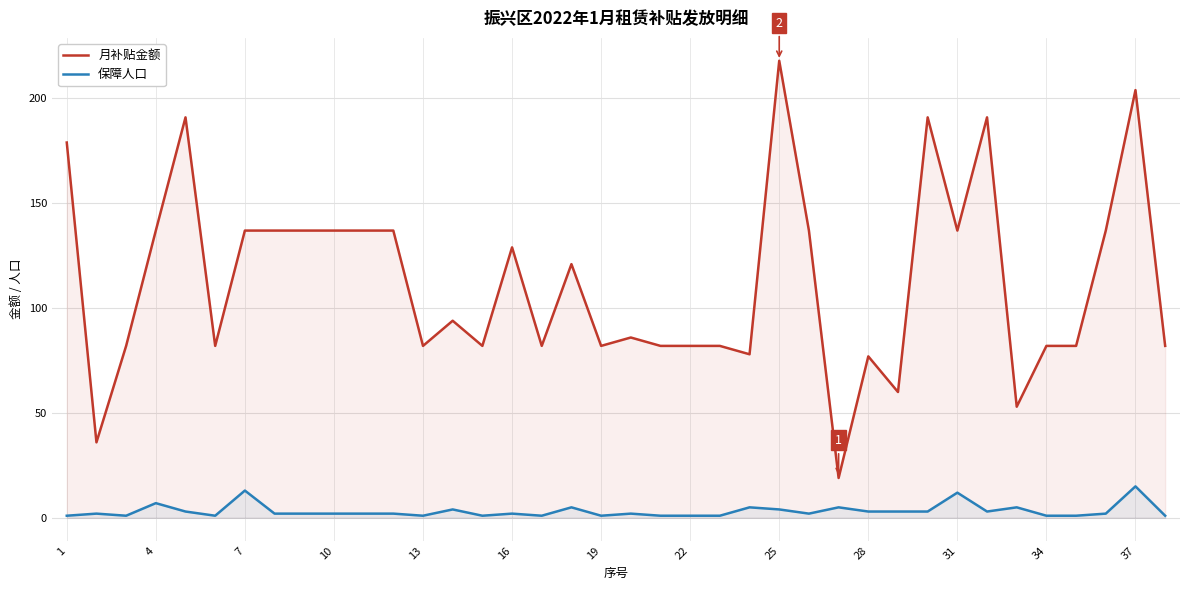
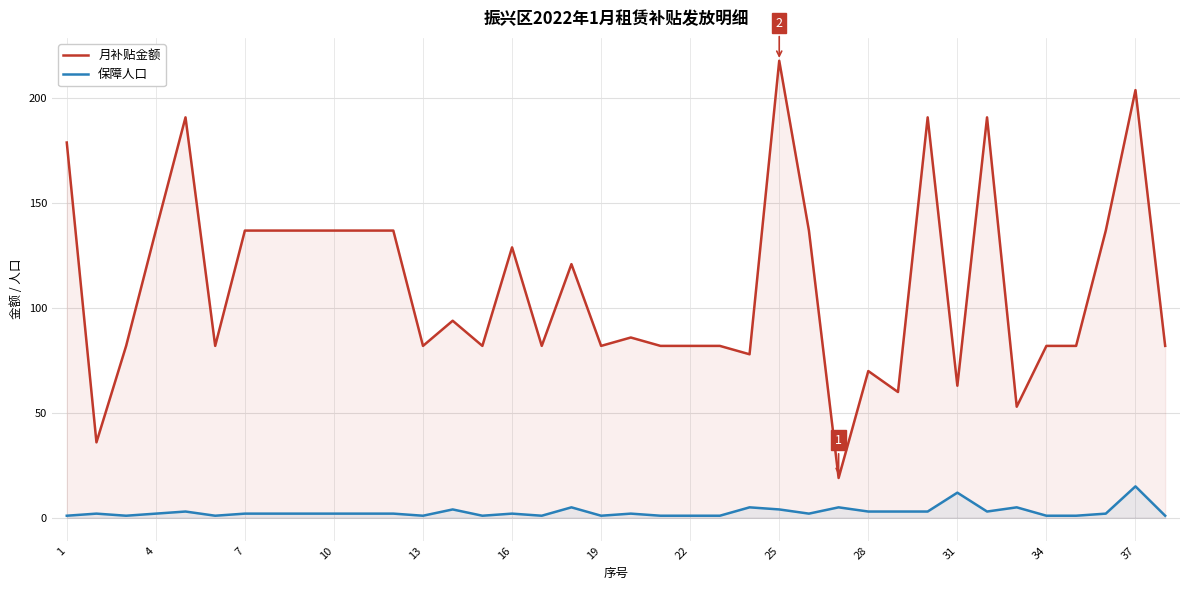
  {
    "月补贴金额": {
      "1": 179,
      "4": 137,
      "7": 137,
      "10": 137,
      "13": 82,
      "16": 129,
      "19": 82,
      "22": 82,
-     "28": 77,
-     "31": 137,
+     "28": 70,
+     "31": 63,
      "34": 82,
      "37": 204
    },
    "保障人口": {
      "1": 1,
-     "4": 7,
-     "7": 13,
+     "4": 2,
+     "7": 2,
      "10": 2,
      "13": 1,
      "16": 2,
      "19": 1,
      "22": 1,
      "25": 4,
      "28": 3,
      "31": 12,
      "34": 1,
      "37": 15
    }
  }
